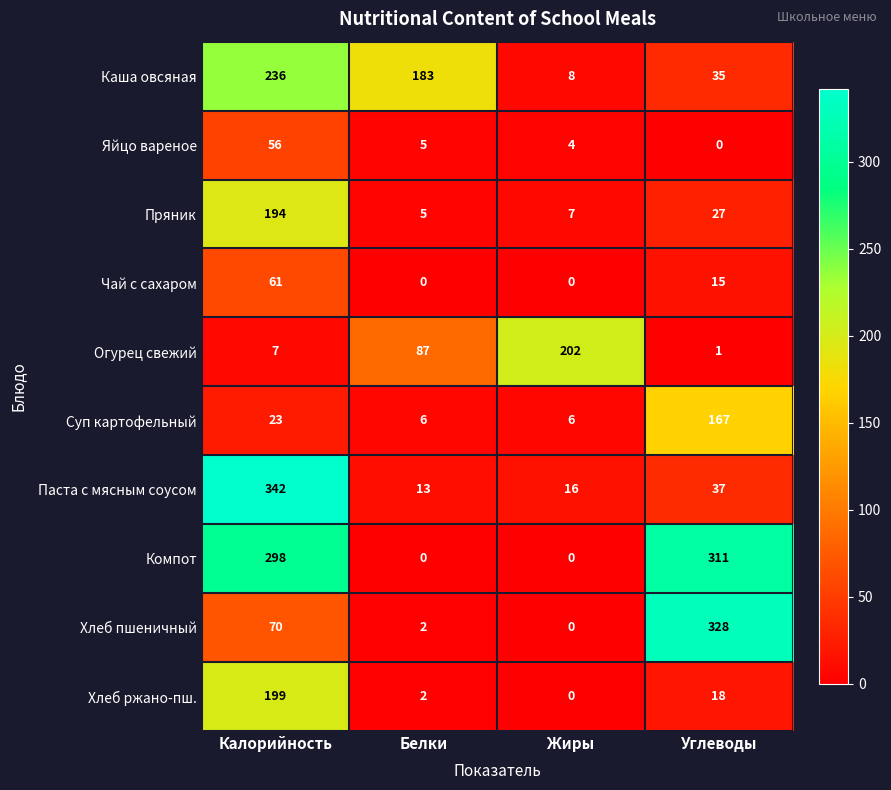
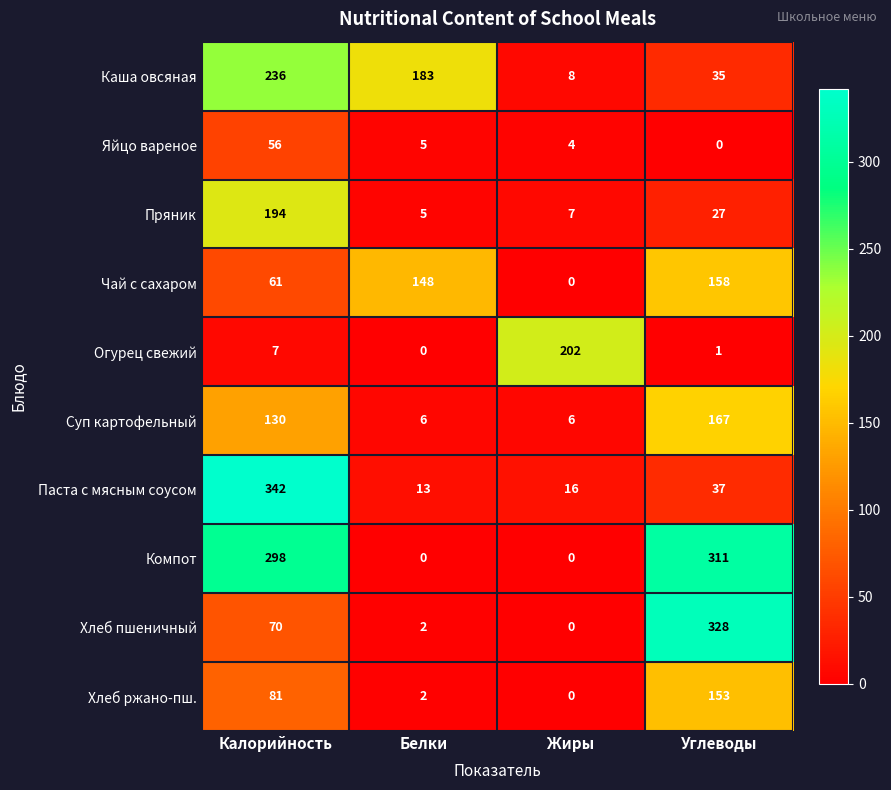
  {
    "Каша овсяная": {
      "Калорийность": 236,
      "Белки": 183,
      "Жиры": 8,
      "Углеводы": 35
    },
    "Яйцо вареное": {
      "Калорийность": 56,
      "Белки": 5,
      "Жиры": 4,
      "Углеводы": 0
    },
    "Пряник": {
      "Калорийность": 194,
      "Белки": 5,
      "Жиры": 7,
      "Углеводы": 27
    },
    "Чай с сахаром": {
      "Калорийность": 61,
-     "Белки": 0,
+     "Белки": 148,
      "Жиры": 0,
-     "Углеводы": 15
+     "Углеводы": 158
    },
    "Огурец свежий": {
      "Калорийность": 7,
-     "Белки": 87,
+     "Белки": 0,
      "Жиры": 202,
      "Углеводы": 1
    },
    "Суп картофельный": {
-     "Калорийность": 23,
+     "Калорийность": 130,
      "Белки": 6,
      "Жиры": 6,
      "Углеводы": 167
    },
    "Паста с мясным соусом": {
      "Калорийность": 342,
      "Белки": 13,
      "Жиры": 16,
      "Углеводы": 37
    },
    "Компот": {
      "Калорийность": 298,
      "Белки": 0,
      "Жиры": 0,
      "Углеводы": 311
    },
    "Хлеб пшеничный": {
      "Калорийность": 70,
      "Белки": 2,
      "Жиры": 0,
      "Углеводы": 328
    },
    "Хлеб ржано-пш.": {
-     "Калорийность": 199,
+     "Калорийность": 81,
      "Белки": 2,
      "Жиры": 0,
-     "Углеводы": 18
+     "Углеводы": 153
    }
  }
